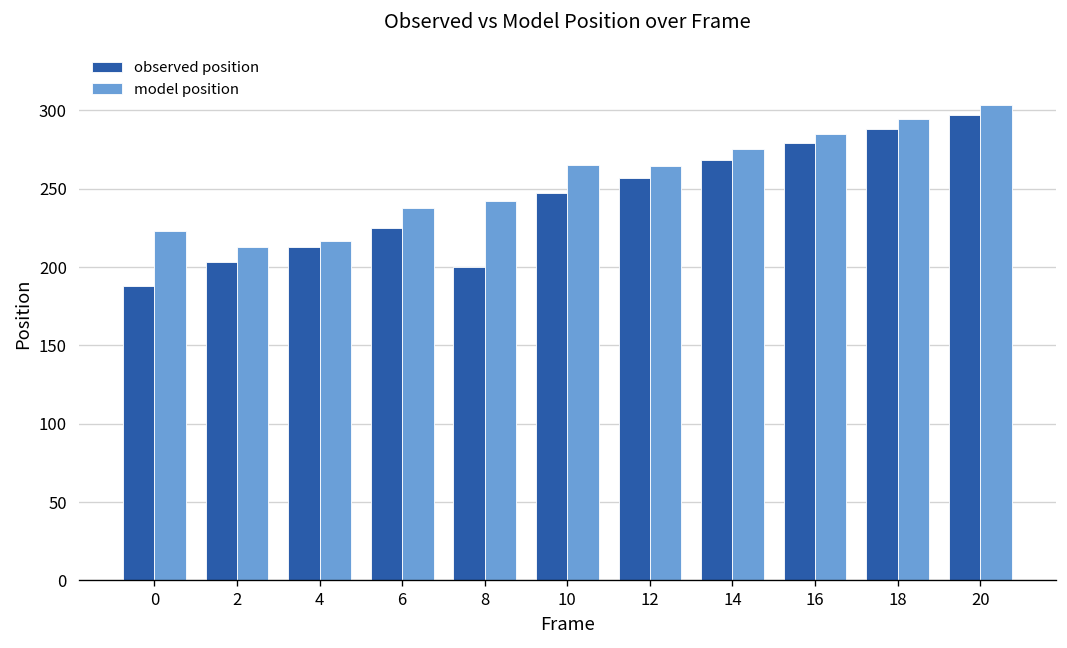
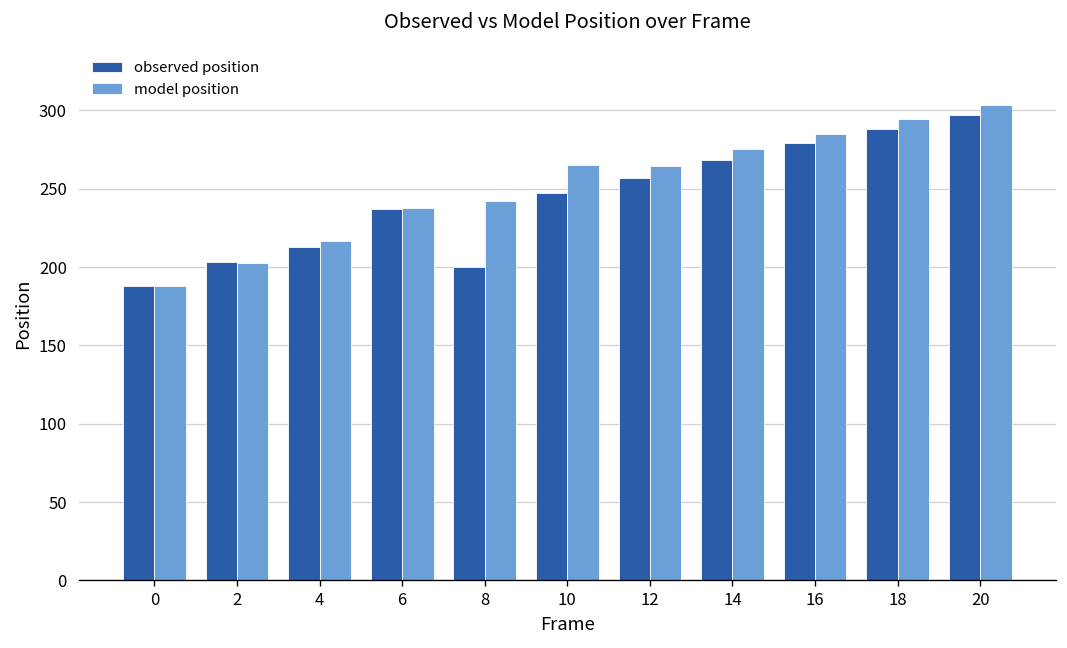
  {
    "observed position": {
      "0": 188,
      "2": 203,
      "4": 213,
-     "6": 225,
+     "6": 237,
      "8": 200,
      "10": 247,
      "12": 257,
      "14": 268,
      "16": 279,
      "18": 288,
      "20": 297
    },
    "model position": {
-     "0": 223,
-     "2": 212,
+     "0": 188,
+     "2": 203,
      "4": 216,
      "6": 238,
      "8": 242,
      "10": 265,
      "12": 265,
      "14": 275,
      "16": 285,
      "18": 294,
      "20": 303
    }
  }
